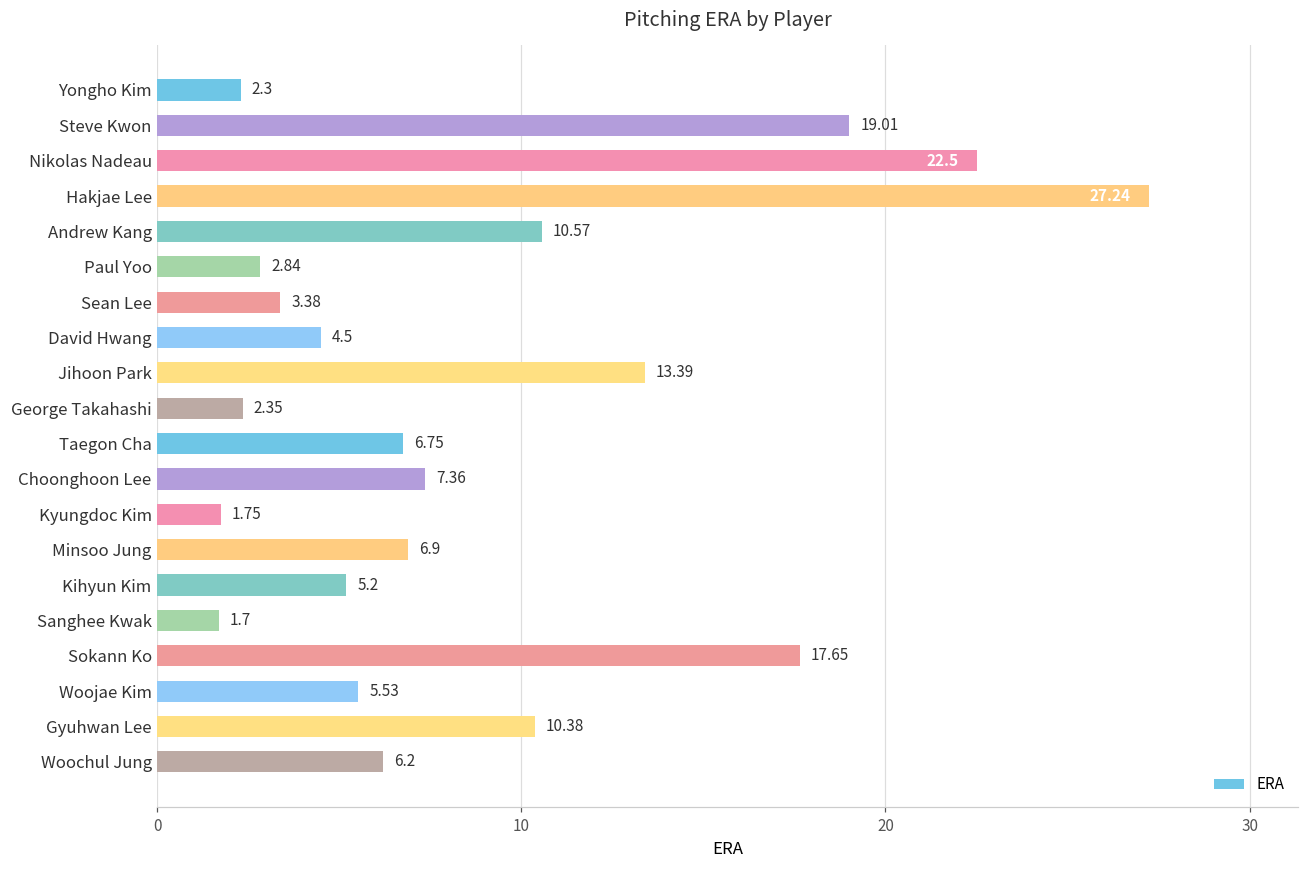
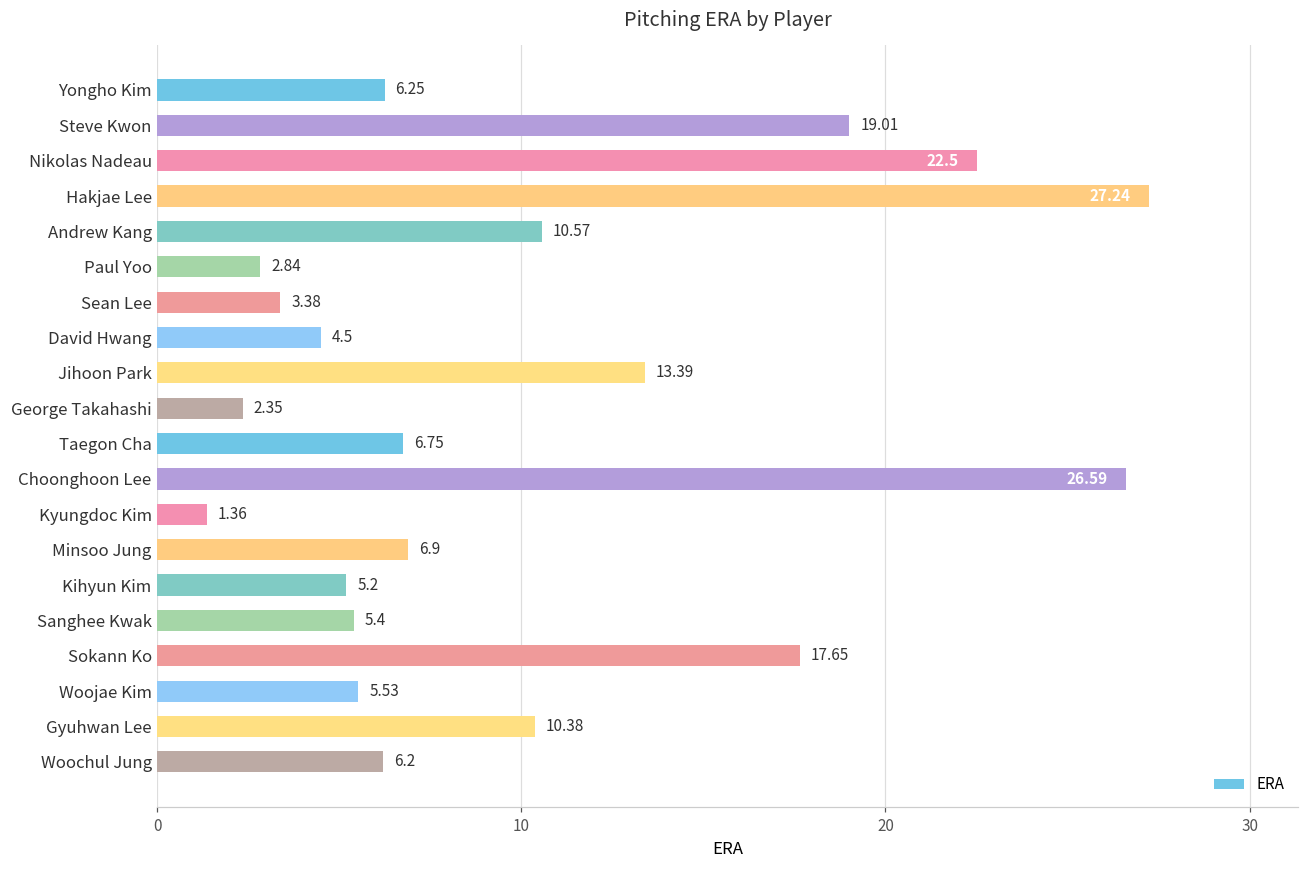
  {
-   "Yongho Kim": 2.3,
+   "Yongho Kim": 6.25,
    "Steve Kwon": 19.01,
    "Nikolas Nadeau": 22.5,
    "Hakjae Lee": 27.24,
    "Andrew Kang": 10.57,
    "Paul Yoo": 2.84,
    "Sean Lee": 3.38,
    "David Hwang": 4.5,
    "Jihoon Park": 13.39,
    "George Takahashi": 2.35,
    "Taegon Cha": 6.75,
-   "Choonghoon Lee": 7.36,
-   "Kyungdoc Kim": 1.75,
+   "Choonghoon Lee": 26.59,
+   "Kyungdoc Kim": 1.36,
    "Minsoo Jung": 6.9,
    "Kihyun Kim": 5.2,
-   "Sanghee Kwak": 1.7,
+   "Sanghee Kwak": 5.4,
    "Sokann Ko": 17.65,
    "Woojae Kim": 5.53,
    "Gyuhwan Lee": 10.38,
    "Woochul Jung": 6.2
  }
